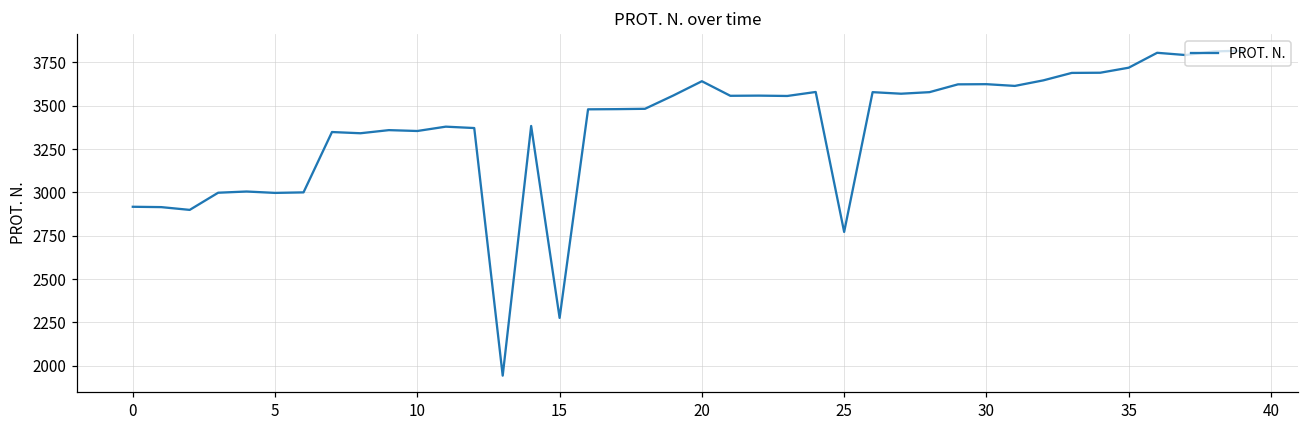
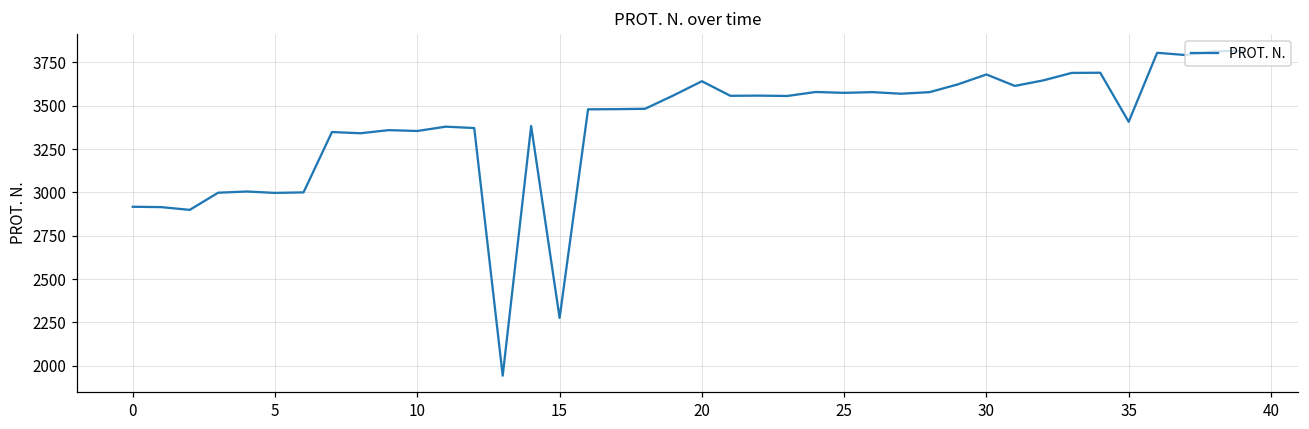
  {
    "0": 2920,
    "5": 3000,
    "10": 3350,
    "15": 2280,
    "20": 3640,
-   "25": 2770,
-   "30": 3620,
-   "35": 3720
+   "25": 3570,
+   "30": 3680,
+   "35": 3410
  }
